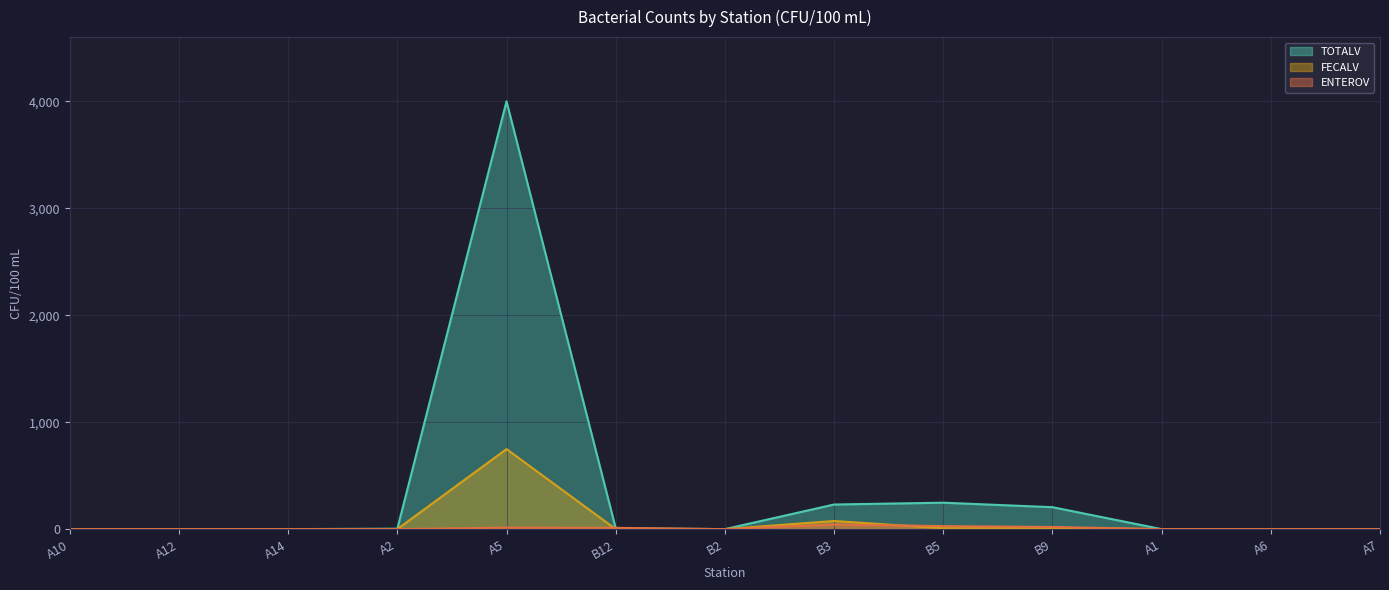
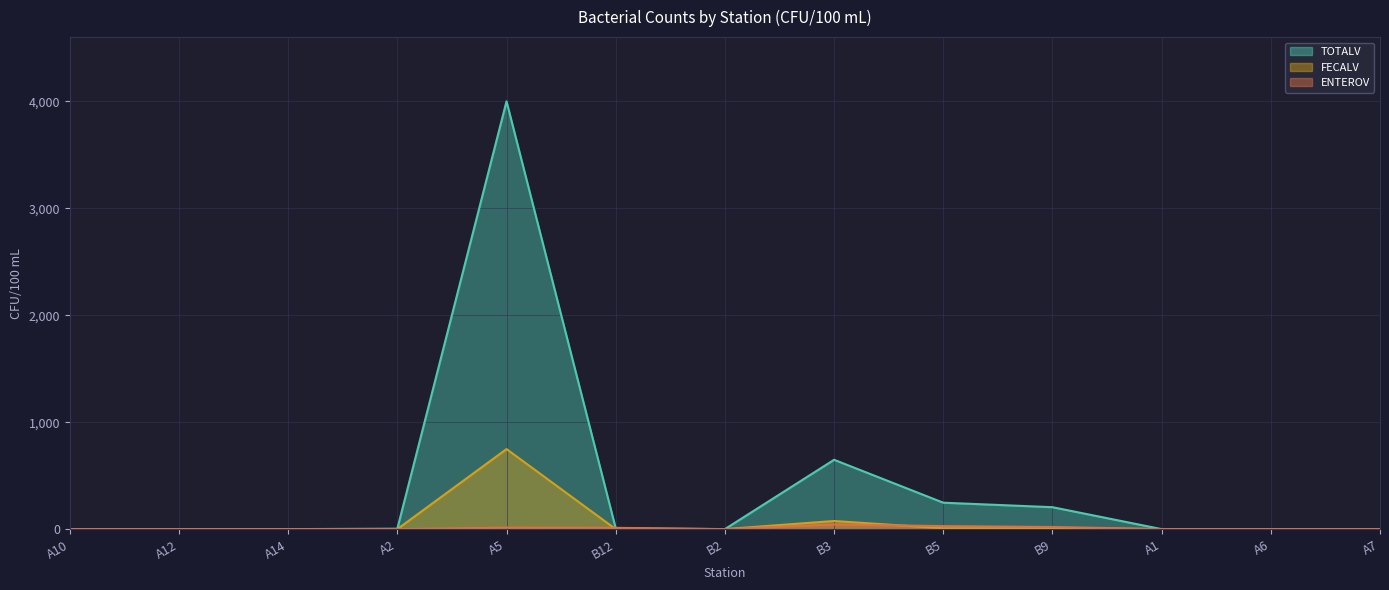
  {
    "TOTALV": {
      "A5": "4,000",
-     "B3": "230",
+     "B3": "650",
      "B5": "250",
      "B9": "210"
    }
  }
